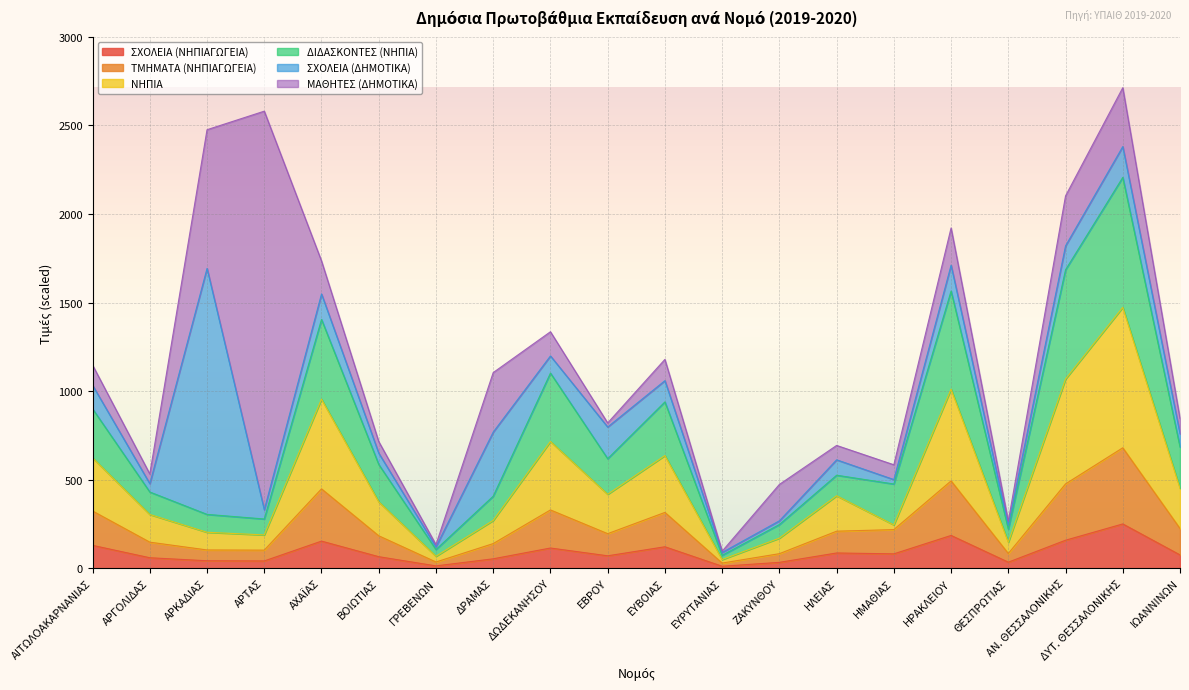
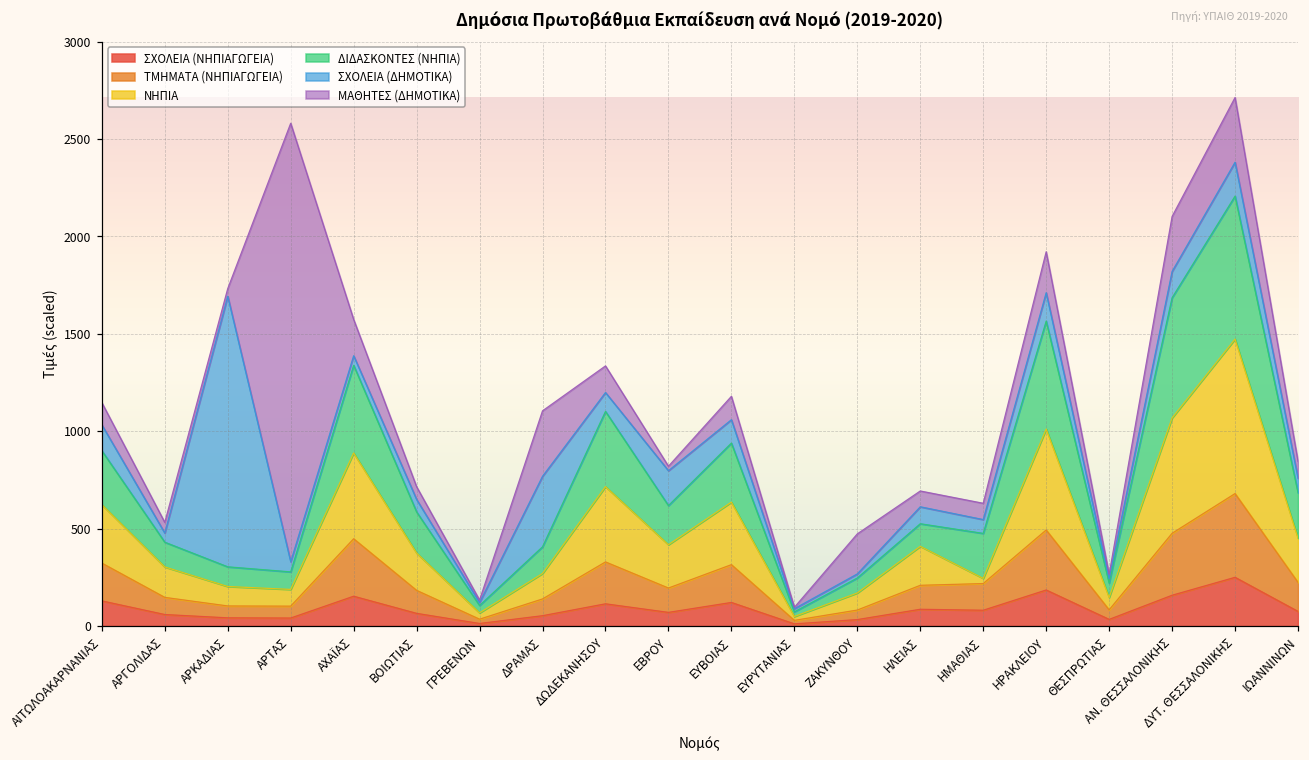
  {
    "ΝΗΠΙΑ": {
      "ΑΙΤΩΛΟΑΚΑΡΝΑΝΙΑΣ": 300,
      "ΑΡΓΟΛΙΔΑΣ": 160,
      "ΑΡΚΑΔΙΑΣ": 100,
      "ΑΡΤΑΣ": 90,
-     "ΑΧΑΪΑΣ": 510,
+     "ΑΧΑΪΑΣ": 440,
      "ΒΟΙΩΤΙΑΣ": 190,
      "ΓΡΕΒΕΝΩΝ": 30,
      "ΔΡΑΜΑΣ": 130,
      "ΔΩΔΕΚΑΝΗΣΟΥ": 390,
      "ΕΒΡΟΥ": 220,
      "ΕΥΒΟΙΑΣ": 320,
      "ΕΥΡΥΤΑΝΙΑΣ": 20,
      "ΖΑΚΥΝΘΟΥ": 90,
      "ΗΛΕΙΑΣ": 200,
      "ΗΜΑΘΙΑΣ": 30,
      "ΗΡΑΚΛΕΙΟΥ": 520,
      "ΘΕΣΠΡΩΤΙΑΣ": 60,
      "ΑΝ. ΘΕΣΣΑΛΟΝΙΚΗΣ": 590,
      "ΔΥΤ. ΘΕΣΣΑΛΟΝΙΚΗΣ": 790,
      "ΙΩΑΝΝΙΝΩΝ": 230
    },
    "ΔΙΔΑΣΚΟΝΤΕΣ (ΝΗΠΙΑ)": {
      "ΑΙΤΩΛΟΑΚΑΡΝΑΝΙΑΣ": 280,
      "ΑΡΓΟΛΙΔΑΣ": 130,
      "ΑΡΚΑΔΙΑΣ": 100,
      "ΑΡΤΑΣ": 90,
      "ΑΧΑΪΑΣ": 450,
      "ΒΟΙΩΤΙΑΣ": 210,
      "ΓΡΕΒΕΝΩΝ": 40,
      "ΔΡΑΜΑΣ": 140,
      "ΔΩΔΕΚΑΝΗΣΟΥ": 390,
      "ΕΒΡΟΥ": 200,
      "ΕΥΒΟΙΑΣ": 300,
      "ΕΥΡΥΤΑΝΙΑΣ": 20,
      "ΖΑΚΥΝΘΟΥ": 80,
      "ΗΛΕΙΑΣ": 120,
      "ΗΜΑΘΙΑΣ": 230,
      "ΗΡΑΚΛΕΙΟΥ": 550,
      "ΘΕΣΠΡΩΤΙΑΣ": 70,
      "ΑΝ. ΘΕΣΣΑΛΟΝΙΚΗΣ": 620,
      "ΔΥΤ. ΘΕΣΣΑΛΟΝΙΚΗΣ": 730,
      "ΙΩΑΝΝΙΝΩΝ": 230
    },
    "ΣΧΟΛΕΙΑ (ΔΗΜΟΤΙΚΑ)": {
      "ΑΙΤΩΛΟΑΚΑΡΝΑΝΙΑΣ": 130,
      "ΑΡΓΟΛΙΔΑΣ": 50,
      "ΑΡΚΑΔΙΑΣ": 1390,
      "ΑΡΤΑΣ": 50,
-     "ΑΧΑΪΑΣ": 140,
+     "ΑΧΑΪΑΣ": 50,
      "ΒΟΙΩΤΙΑΣ": 60,
      "ΔΡΑΜΑΣ": 360,
      "ΔΩΔΕΚΑΝΗΣΟΥ": 100,
      "ΕΒΡΟΥ": 180,
      "ΕΥΒΟΙΑΣ": 120,
      "ΖΑΚΥΝΘΟΥ": 20,
      "ΗΛΕΙΑΣ": 90,
-     "ΗΜΑΘΙΑΣ": 30,
+     "ΗΜΑΘΙΑΣ": 70,
      "ΗΡΑΚΛΕΙΟΥ": 150,
      "ΘΕΣΠΡΩΤΙΑΣ": 20,
      "ΑΝ. ΘΕΣΣΑΛΟΝΙΚΗΣ": 140,
      "ΔΥΤ. ΘΕΣΣΑΛΟΝΙΚΗΣ": 170,
      "ΙΩΑΝΝΙΝΩΝ": 80
    },
    "ΜΑΘΗΤΕΣ (ΔΗΜΟΤΙΚΑ)": {
      "ΑΙΤΩΛΟΑΚΑΡΝΑΝΙΑΣ": 110,
      "ΑΡΓΟΛΙΔΑΣ": 50,
-     "ΑΡΚΑΔΙΑΣ": 780,
+     "ΑΡΚΑΔΙΑΣ": 40,
      "ΑΡΤΑΣ": 2250,
      "ΑΧΑΪΑΣ": 190,
      "ΒΟΙΩΤΙΑΣ": 70,
      "ΔΡΑΜΑΣ": 340,
      "ΔΩΔΕΚΑΝΗΣΟΥ": 140,
      "ΕΒΡΟΥ": 20,
      "ΕΥΒΟΙΑΣ": 120,
      "ΖΑΚΥΝΘΟΥ": 210,
      "ΗΛΕΙΑΣ": 80,
      "ΗΜΑΘΙΑΣ": 80,
      "ΗΡΑΚΛΕΙΟΥ": 210,
      "ΘΕΣΠΡΩΤΙΑΣ": 20,
      "ΑΝ. ΘΕΣΣΑΛΟΝΙΚΗΣ": 280,
      "ΔΥΤ. ΘΕΣΣΑΛΟΝΙΚΗΣ": 330,
      "ΙΩΑΝΝΙΝΩΝ": 90
    }
  }
